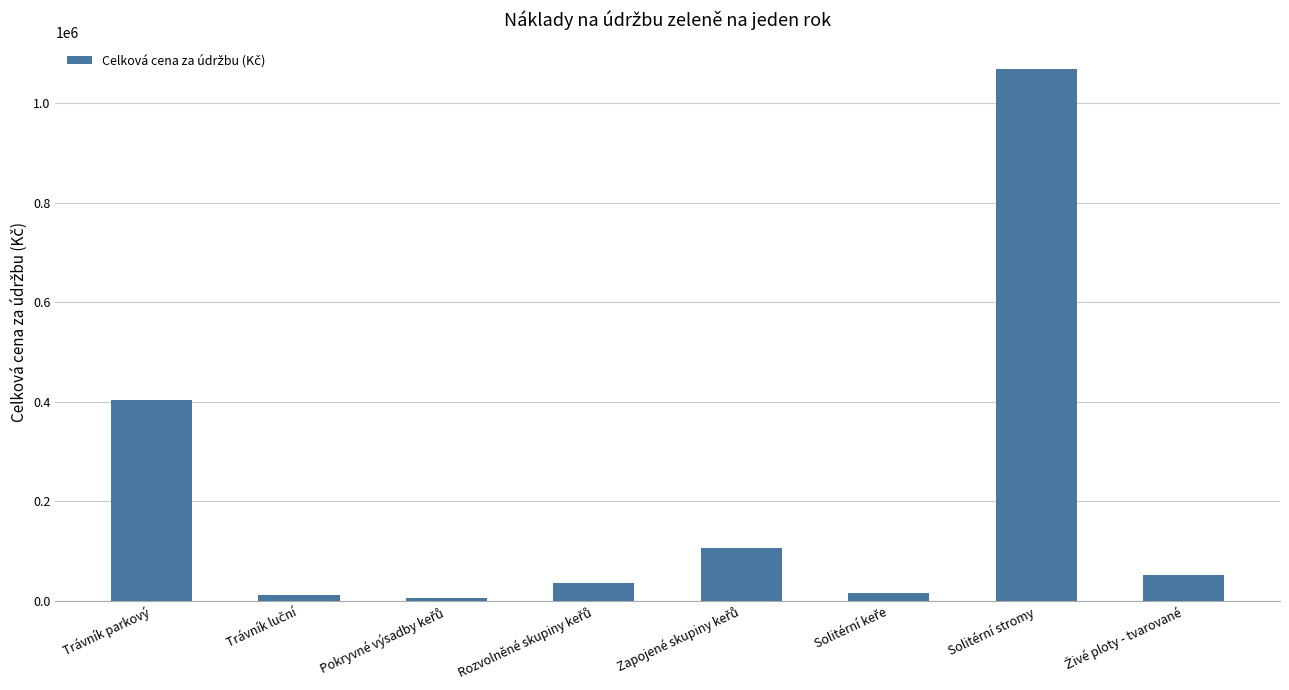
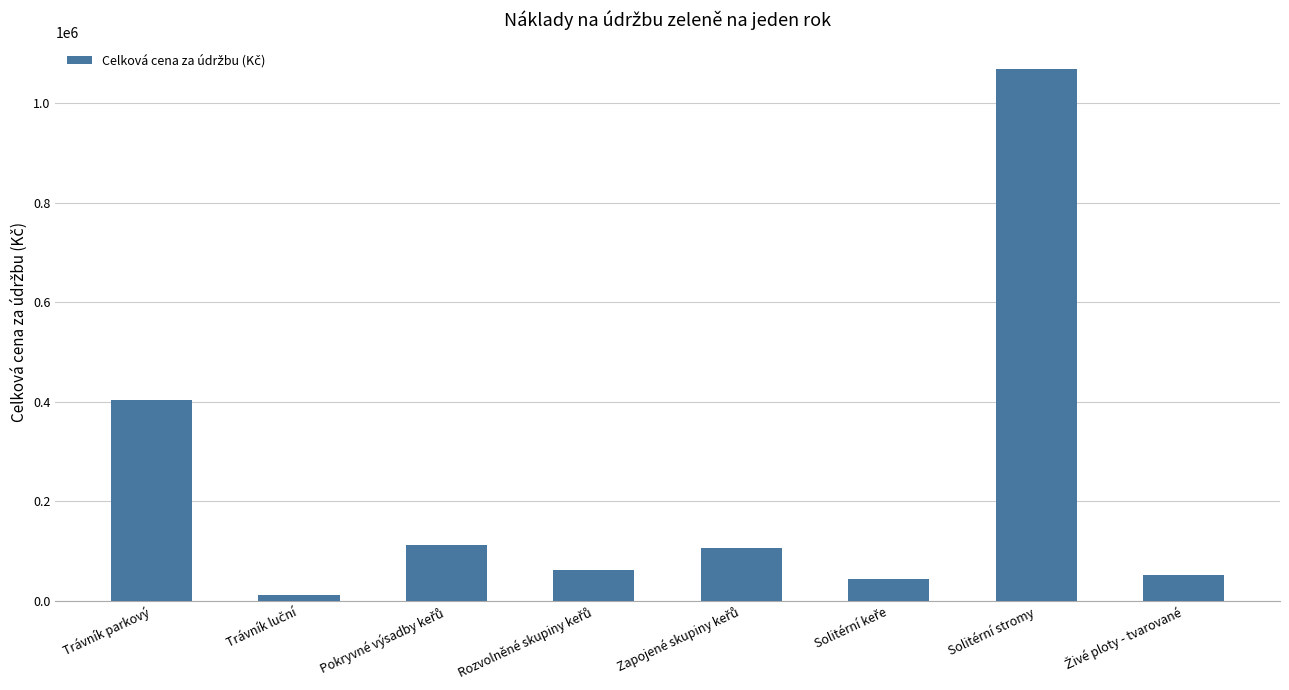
  {
    "Trávník parkový": 400000,
    "Trávník luční": 10000,
-   "Pokryvné výsadby keřů": 0,
-   "Rozvolněné skupiny keřů": 40000,
+   "Pokryvné výsadby keřů": 110000,
+   "Rozvolněné skupiny keřů": 60000,
    "Zapojené skupiny keřů": 110000,
-   "Solitérní keře": 20000,
+   "Solitérní keře": 40000,
    "Solitérní stromy": 1070000,
    "Živé ploty - tvarované": 50000
  }
